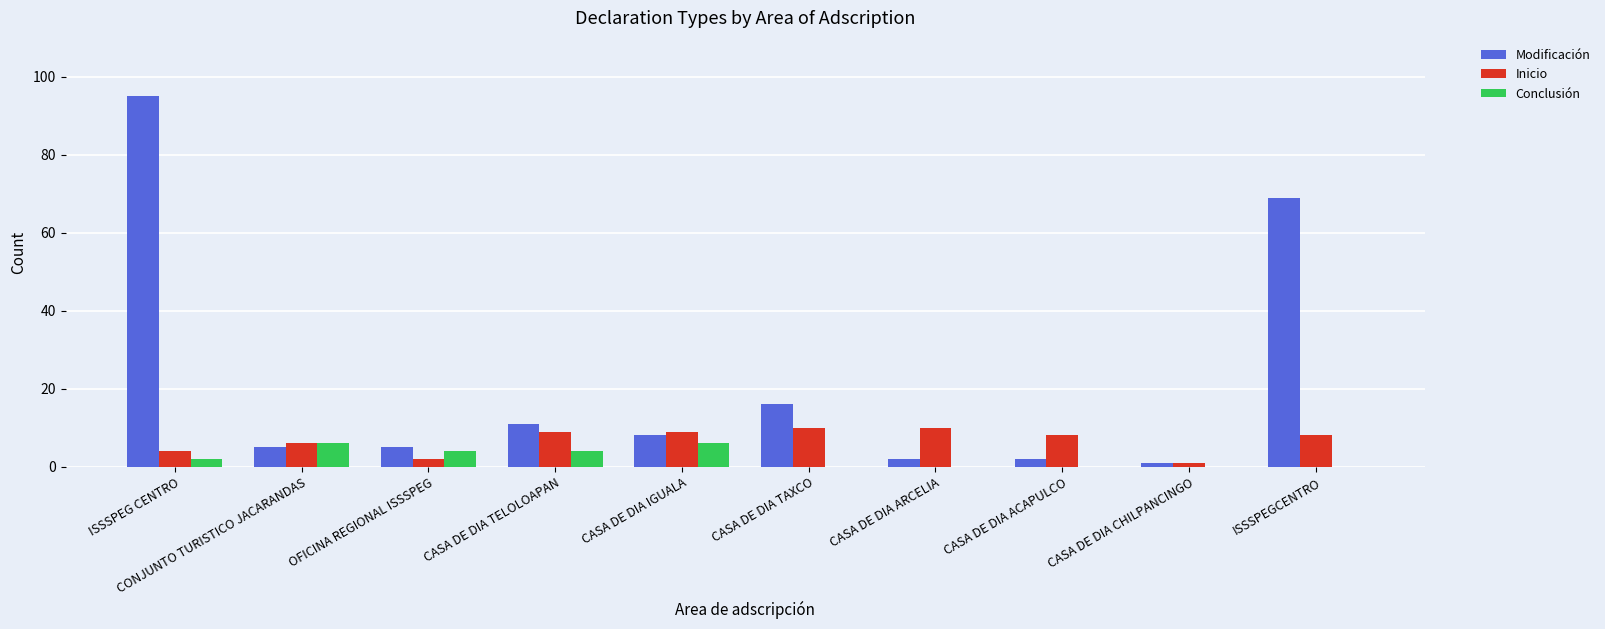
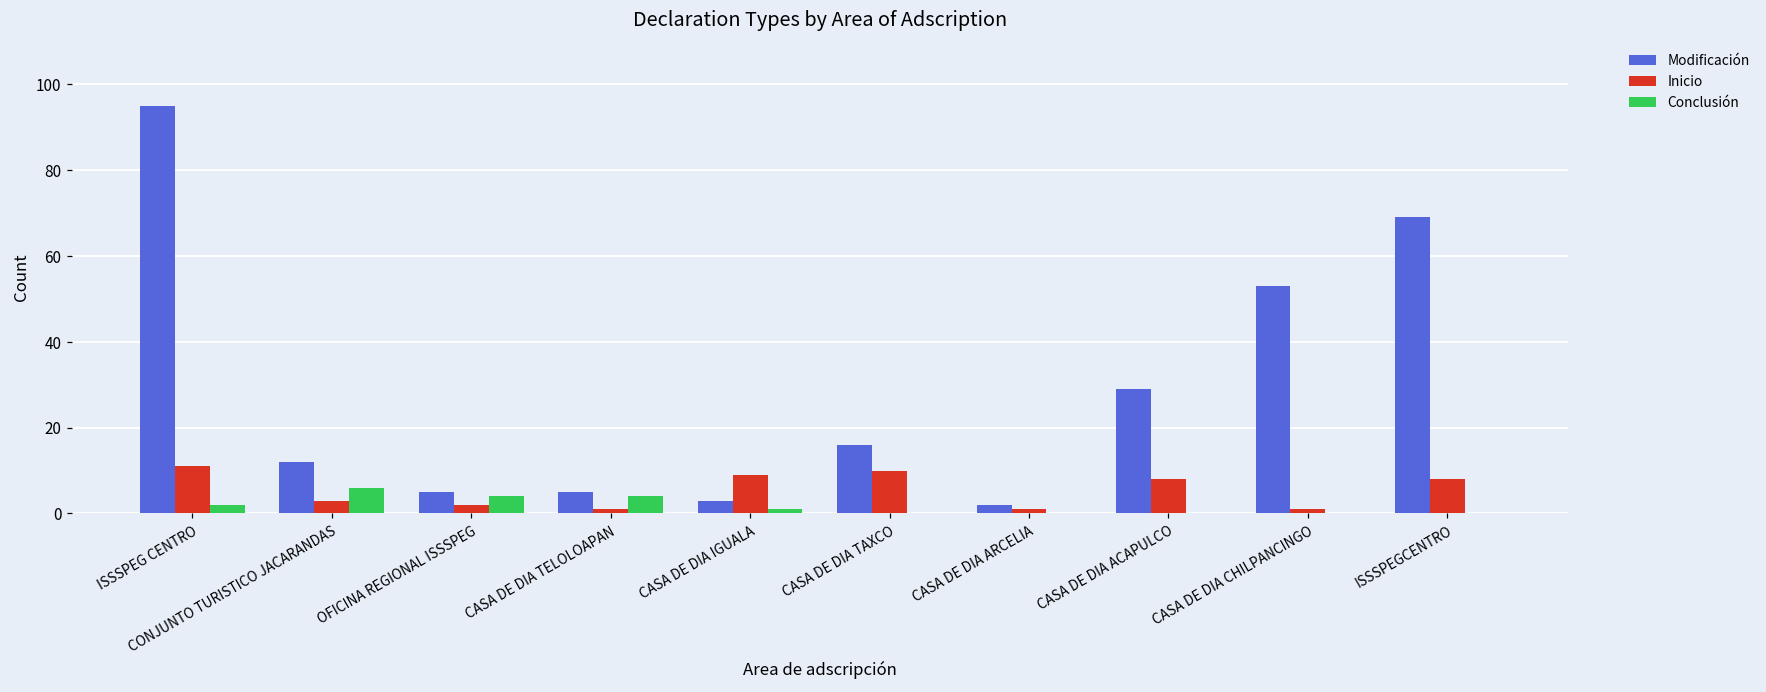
  {
    "Modificación": {
      "ISSSPEG CENTRO": 95,
-     "CONJUNTO TURISTICO JACARANDAS": 5,
+     "CONJUNTO TURISTICO JACARANDAS": 12,
      "OFICINA REGIONAL ISSSPEG": 5,
-     "CASA DE DIA TELOLOAPAN": 11,
-     "CASA DE DIA IGUALA": 8,
+     "CASA DE DIA TELOLOAPAN": 5,
+     "CASA DE DIA IGUALA": 3,
      "CASA DE DIA TAXCO": 16,
      "CASA DE DIA ARCELIA": 2,
-     "CASA DE DIA ACAPULCO": 2,
-     "CASA DE DIA CHILPANCINGO": 1,
+     "CASA DE DIA ACAPULCO": 29,
+     "CASA DE DIA CHILPANCINGO": 53,
      "ISSSPEGCENTRO": 69
    },
    "Inicio": {
-     "ISSSPEG CENTRO": 4,
-     "CONJUNTO TURISTICO JACARANDAS": 6,
+     "ISSSPEG CENTRO": 11,
+     "CONJUNTO TURISTICO JACARANDAS": 3,
      "OFICINA REGIONAL ISSSPEG": 2,
-     "CASA DE DIA TELOLOAPAN": 9,
+     "CASA DE DIA TELOLOAPAN": 1,
      "CASA DE DIA IGUALA": 9,
      "CASA DE DIA TAXCO": 10,
-     "CASA DE DIA ARCELIA": 10,
+     "CASA DE DIA ARCELIA": 1,
      "CASA DE DIA ACAPULCO": 8,
      "CASA DE DIA CHILPANCINGO": 1,
      "ISSSPEGCENTRO": 8
    },
    "Conclusión": {
      "ISSSPEG CENTRO": 2,
      "CONJUNTO TURISTICO JACARANDAS": 6,
      "OFICINA REGIONAL ISSSPEG": 4,
      "CASA DE DIA TELOLOAPAN": 4,
-     "CASA DE DIA IGUALA": 6,
+     "CASA DE DIA IGUALA": 1,
      "CASA DE DIA TAXCO": 0,
      "CASA DE DIA ARCELIA": 0,
      "CASA DE DIA ACAPULCO": 0,
      "CASA DE DIA CHILPANCINGO": 0,
      "ISSSPEGCENTRO": 0
    }
  }
